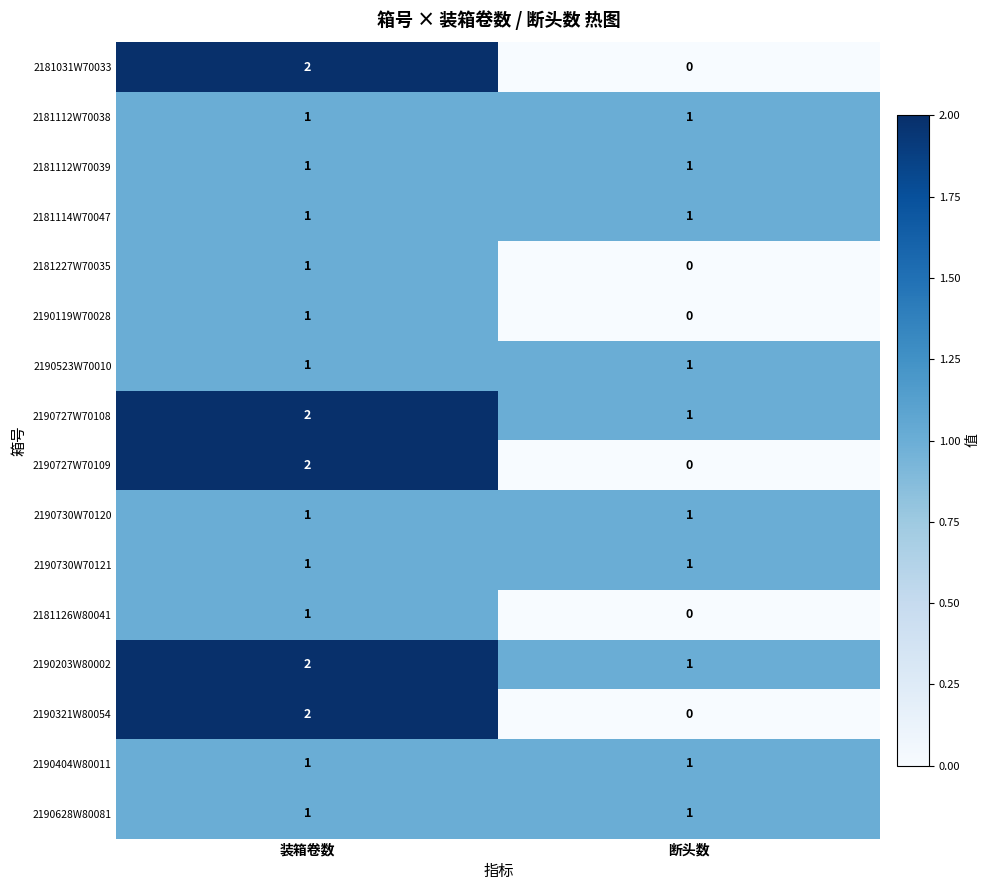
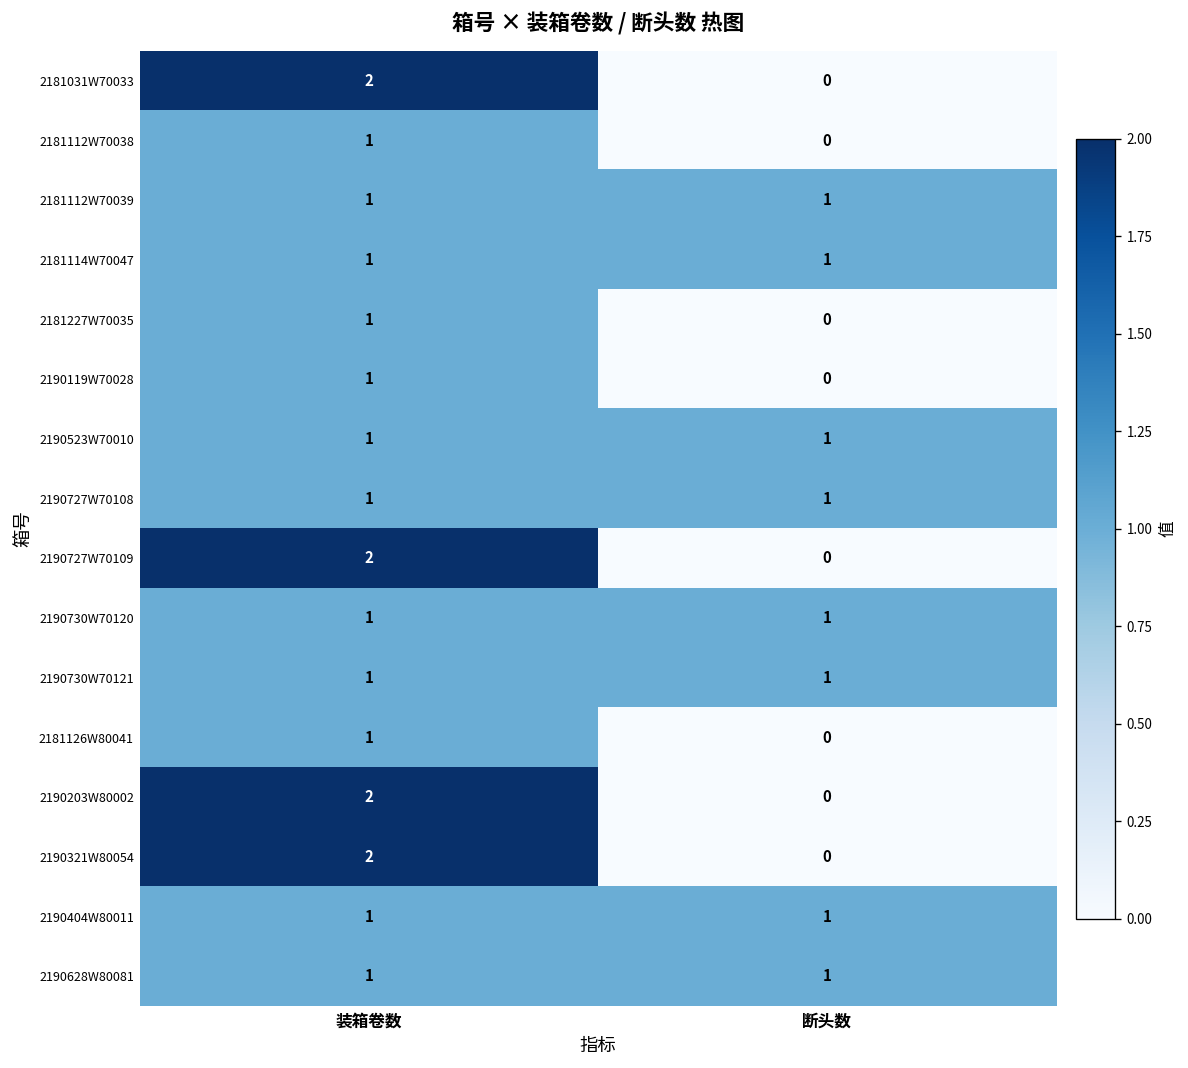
  {
    "2181031W70033": {
      "装箱卷数": 2,
      "断头数": 0
    },
    "2181112W70038": {
      "装箱卷数": 1,
-     "断头数": 1
+     "断头数": 0
    },
    "2181112W70039": {
      "装箱卷数": 1,
      "断头数": 1
    },
    "2181114W70047": {
      "装箱卷数": 1,
      "断头数": 1
    },
    "2181227W70035": {
      "装箱卷数": 1,
      "断头数": 0
    },
    "2190119W70028": {
      "装箱卷数": 1,
      "断头数": 0
    },
    "2190523W70010": {
      "装箱卷数": 1,
      "断头数": 1
    },
    "2190727W70108": {
-     "装箱卷数": 2,
+     "装箱卷数": 1,
      "断头数": 1
    },
    "2190727W70109": {
      "装箱卷数": 2,
      "断头数": 0
    },
    "2190730W70120": {
      "装箱卷数": 1,
      "断头数": 1
    },
    "2190730W70121": {
      "装箱卷数": 1,
      "断头数": 1
    },
    "2181126W80041": {
      "装箱卷数": 1,
      "断头数": 0
    },
    "2190203W80002": {
      "装箱卷数": 2,
-     "断头数": 1
+     "断头数": 0
    },
    "2190321W80054": {
      "装箱卷数": 2,
      "断头数": 0
    },
    "2190404W80011": {
      "装箱卷数": 1,
      "断头数": 1
    },
    "2190628W80081": {
      "装箱卷数": 1,
      "断头数": 1
    }
  }
